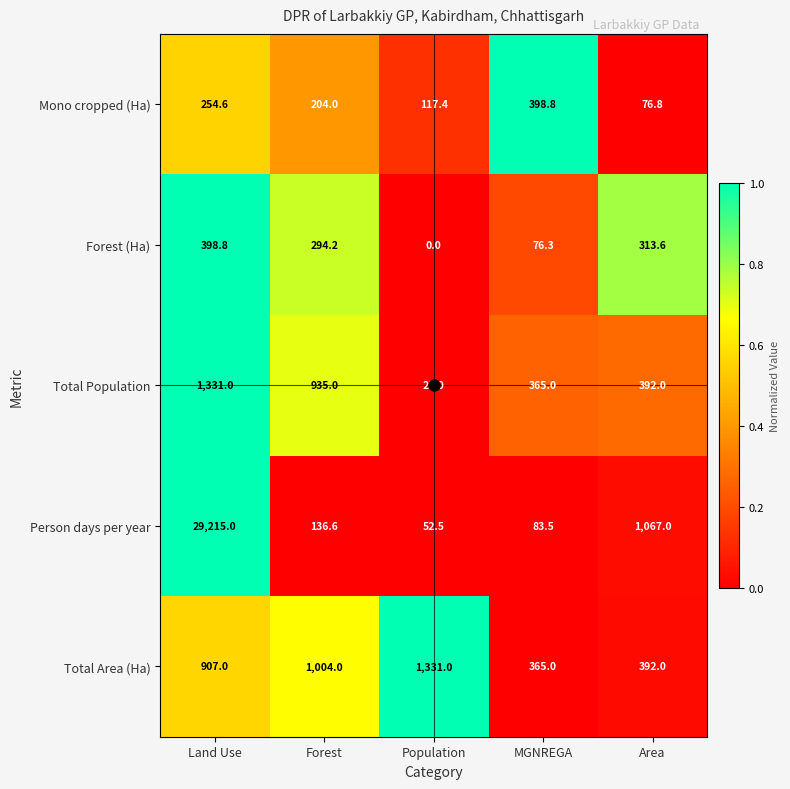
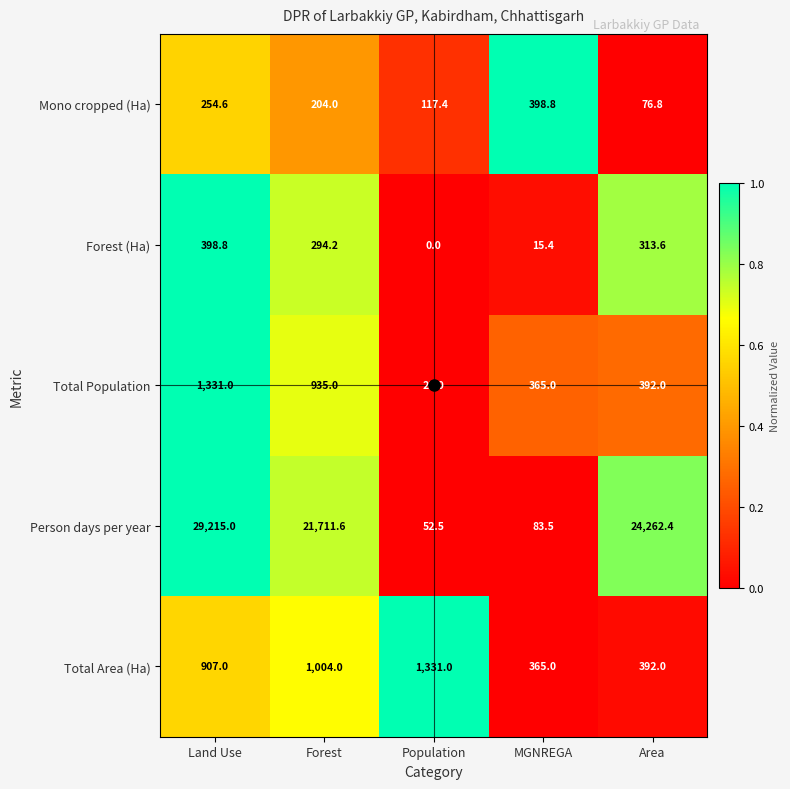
  {
    "Mono cropped (Ha)": {
      "Land Use": "254.6",
      "Forest": "204.0",
      "Population": "117.4",
      "MGNREGA": "398.8",
      "Area": "76.8"
    },
    "Forest (Ha)": {
      "Land Use": "398.8",
      "Forest": "294.2",
      "Population": "0.0",
-     "MGNREGA": "76.3",
+     "MGNREGA": "15.4",
      "Area": "313.6"
    },
    "Total Population": {
      "Land Use": "1,331.0",
      "Forest": "935.0",
      "MGNREGA": "365.0",
      "Area": "392.0"
    },
    "Person days per year": {
      "Land Use": "29,215.0",
-     "Forest": "136.6",
+     "Forest": "21,711.6",
      "Population": "52.5",
      "MGNREGA": "83.5",
-     "Area": "1,067.0"
+     "Area": "24,262.4"
    },
    "Total Area (Ha)": {
      "Land Use": "907.0",
      "Forest": "1,004.0",
      "Population": "1,331.0",
      "MGNREGA": "365.0",
      "Area": "392.0"
    }
  }
